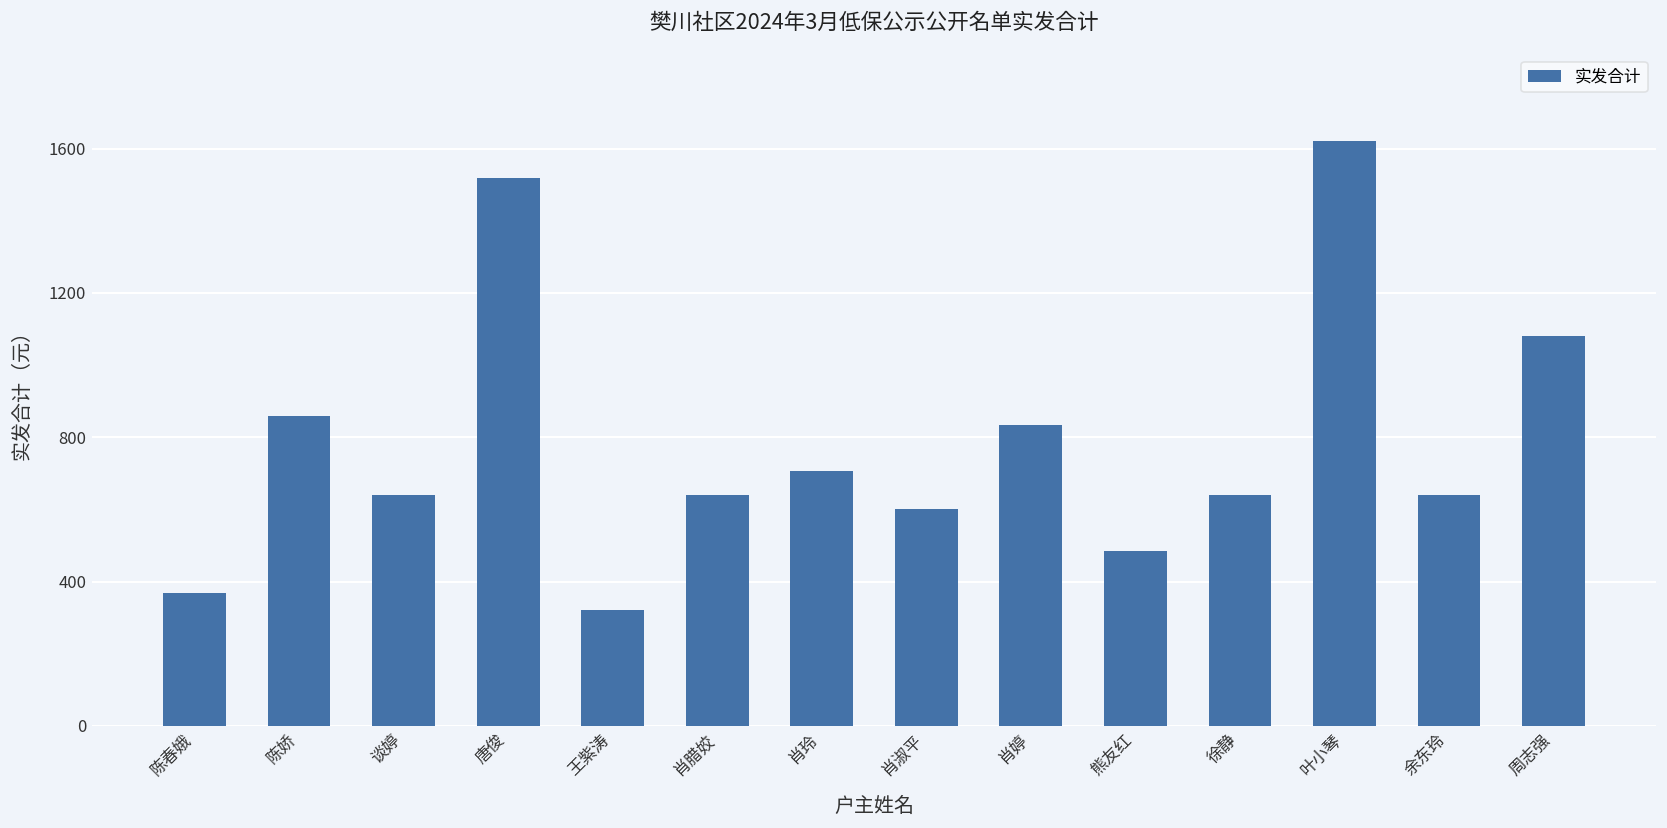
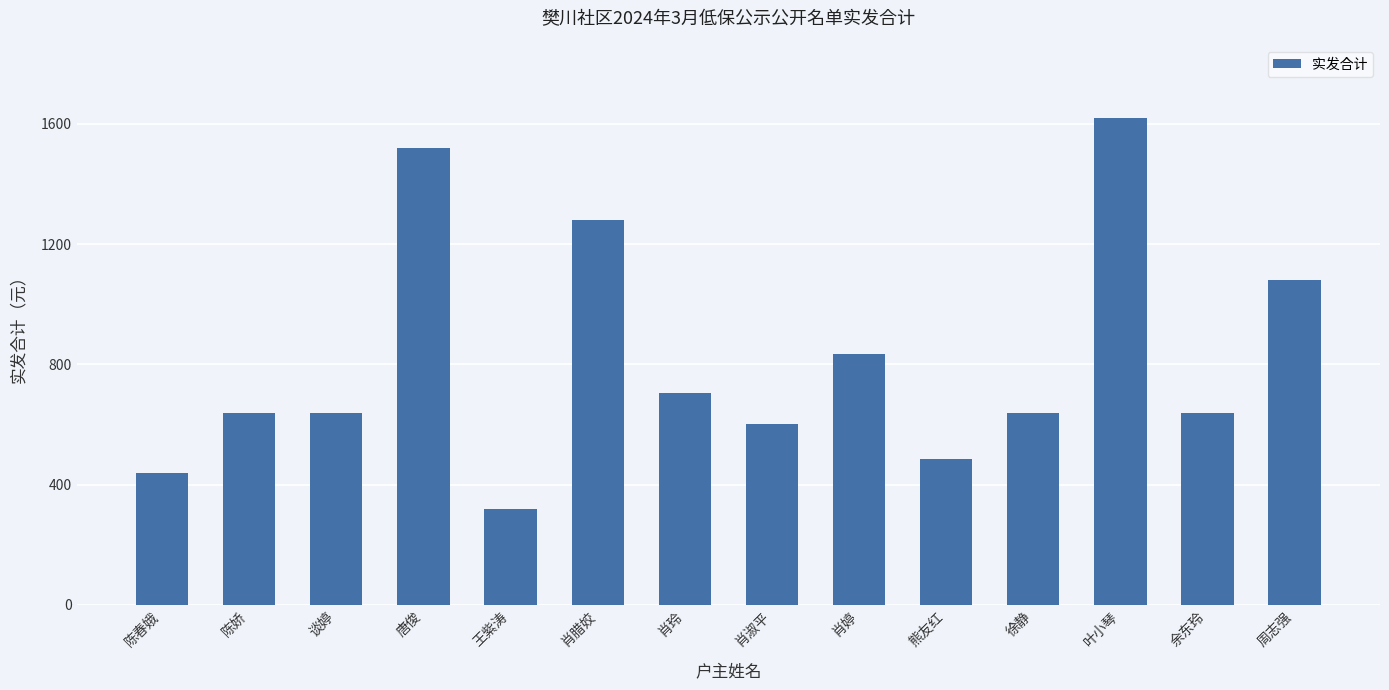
  {
-   "陈春娥": 370,
-   "陈娇": 860,
+   "陈春娥": 440,
+   "陈娇": 640,
    "谈婷": 640,
    "唐俊": 1520,
    "王紫涛": 320,
-   "肖腊姣": 640,
+   "肖腊姣": 1280,
    "肖玲": 710,
    "肖淑平": 600,
    "肖婷": 830,
    "熊友红": 490,
    "徐静": 640,
    "叶小琴": 1620,
    "余东玲": 640,
    "周志强": 1080
  }
